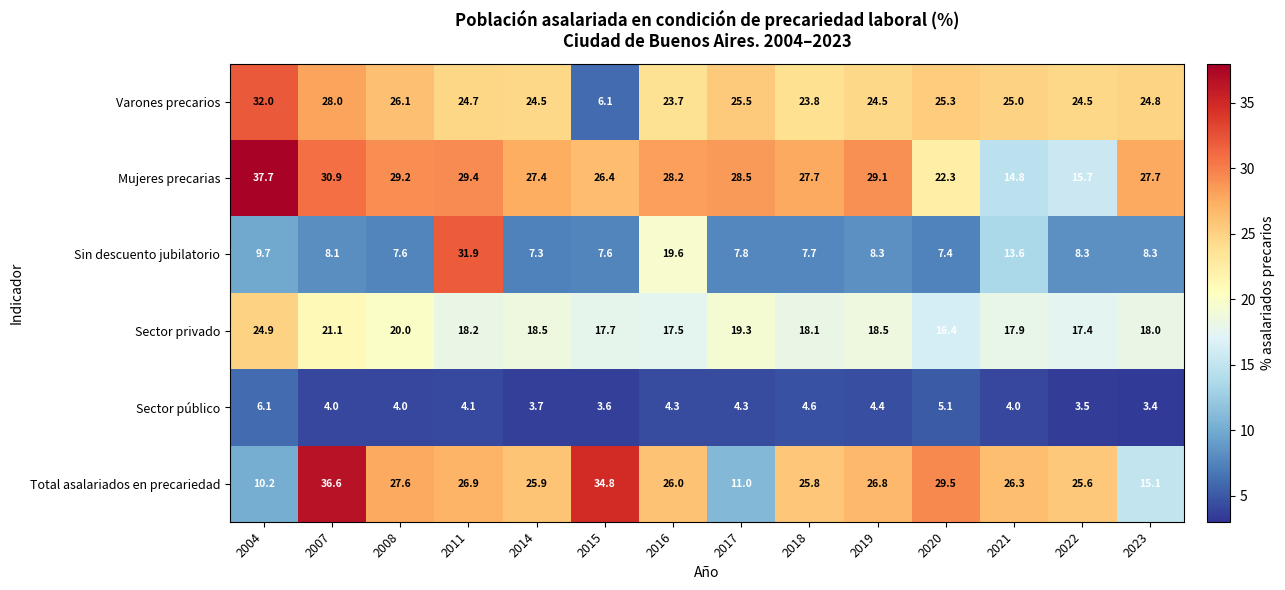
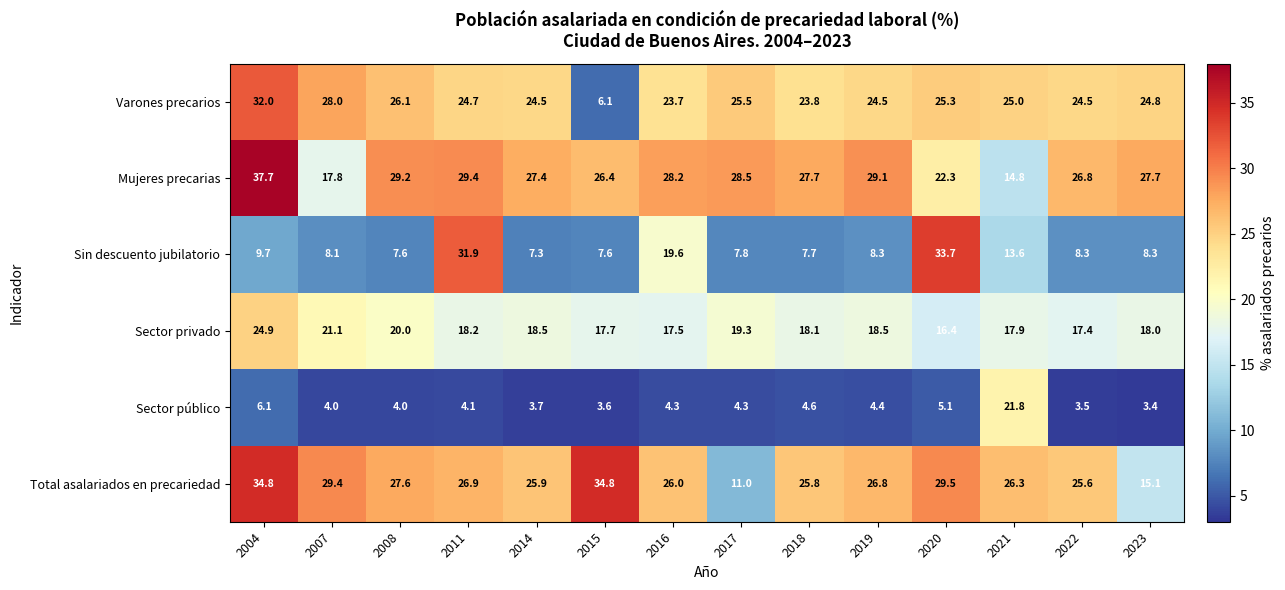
  {
    "Varones precarios": {
      "2004": 32.0,
      "2007": 28.0,
      "2008": 26.1,
      "2011": 24.7,
      "2014": 24.5,
      "2015": 6.1,
      "2016": 23.7,
      "2017": 25.5,
      "2018": 23.8,
      "2019": 24.5,
      "2020": 25.3,
      "2021": 25.0,
      "2022": 24.5,
      "2023": 24.8
    },
    "Mujeres precarias": {
      "2004": 37.7,
-     "2007": 30.9,
+     "2007": 17.8,
      "2008": 29.2,
      "2011": 29.4,
      "2014": 27.4,
      "2015": 26.4,
      "2016": 28.2,
      "2017": 28.5,
      "2018": 27.7,
      "2019": 29.1,
      "2020": 22.3,
      "2021": 14.8,
-     "2022": 15.7,
+     "2022": 26.8,
      "2023": 27.7
    },
    "Sin descuento jubilatorio": {
      "2004": 9.7,
      "2007": 8.1,
      "2008": 7.6,
      "2011": 31.9,
      "2014": 7.3,
      "2015": 7.6,
      "2016": 19.6,
      "2017": 7.8,
      "2018": 7.7,
      "2019": 8.3,
-     "2020": 7.4,
+     "2020": 33.7,
      "2021": 13.6,
      "2022": 8.3,
      "2023": 8.3
    },
    "Sector privado": {
      "2004": 24.9,
      "2007": 21.1,
      "2008": 20.0,
      "2011": 18.2,
      "2014": 18.5,
      "2015": 17.7,
      "2016": 17.5,
      "2017": 19.3,
      "2018": 18.1,
      "2019": 18.5,
      "2021": 17.9,
      "2022": 17.4,
      "2023": 18.0
    },
    "Sector público": {
      "2004": 6.1,
      "2007": 4.0,
      "2008": 4.0,
      "2011": 4.1,
      "2014": 3.7,
      "2015": 3.6,
      "2016": 4.3,
      "2017": 4.3,
      "2018": 4.6,
      "2019": 4.4,
      "2020": 5.1,
-     "2021": 4.0,
+     "2021": 21.8,
      "2022": 3.5,
      "2023": 3.4
    },
    "Total asalariados en precariedad": {
-     "2004": 10.2,
-     "2007": 36.6,
+     "2004": 34.8,
+     "2007": 29.4,
      "2008": 27.6,
      "2011": 26.9,
      "2014": 25.9,
      "2015": 34.8,
      "2016": 26.0,
      "2017": 11.0,
      "2018": 25.8,
      "2019": 26.8,
      "2020": 29.5,
      "2021": 26.3,
      "2022": 25.6,
      "2023": 15.1
    }
  }
